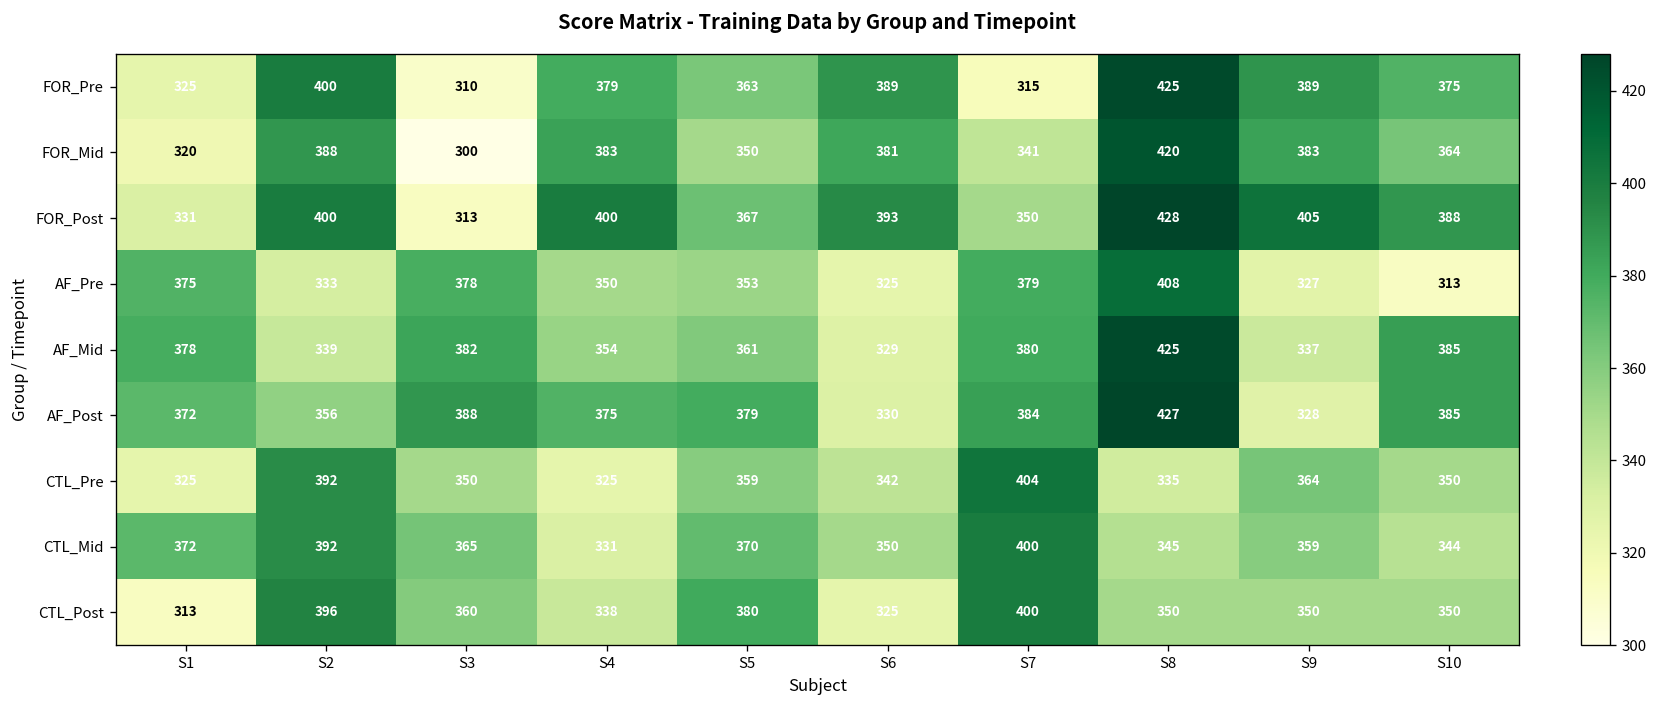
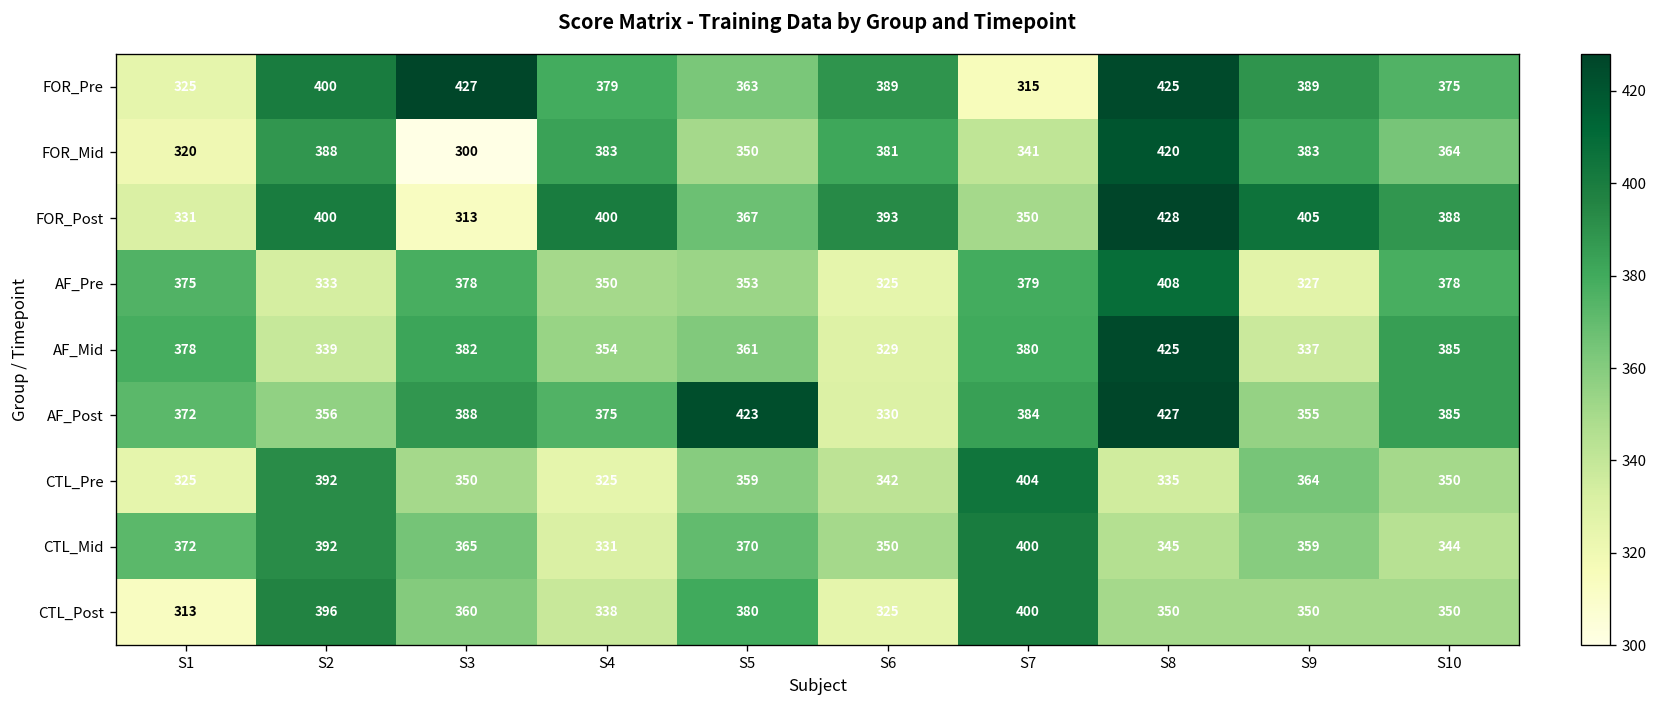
  {
    "FOR_Pre": {
      "S1": 325,
      "S2": 400,
-     "S3": 310,
+     "S3": 427,
      "S4": 379,
      "S5": 363,
      "S6": 389,
      "S7": 315,
      "S8": 425,
      "S9": 389,
      "S10": 375
    },
    "FOR_Mid": {
      "S1": 320,
      "S2": 388,
      "S3": 300,
      "S4": 383,
      "S5": 350,
      "S6": 381,
      "S7": 341,
      "S8": 420,
      "S9": 383,
      "S10": 364
    },
    "FOR_Post": {
      "S1": 331,
      "S2": 400,
      "S3": 313,
      "S4": 400,
      "S5": 367,
      "S6": 393,
      "S7": 350,
      "S8": 428,
      "S9": 405,
      "S10": 388
    },
    "AF_Pre": {
      "S1": 375,
      "S2": 333,
      "S3": 378,
      "S4": 350,
      "S5": 353,
      "S6": 325,
      "S7": 379,
      "S8": 408,
      "S9": 327,
-     "S10": 313
+     "S10": 378
    },
    "AF_Mid": {
      "S1": 378,
      "S2": 339,
      "S3": 382,
      "S4": 354,
      "S5": 361,
      "S6": 329,
      "S7": 380,
      "S8": 425,
      "S9": 337,
      "S10": 385
    },
    "AF_Post": {
      "S1": 372,
      "S2": 356,
      "S3": 388,
      "S4": 375,
-     "S5": 379,
+     "S5": 423,
      "S6": 330,
      "S7": 384,
      "S8": 427,
-     "S9": 328,
+     "S9": 355,
      "S10": 385
    },
    "CTL_Pre": {
      "S1": 325,
      "S2": 392,
      "S3": 350,
      "S4": 325,
      "S5": 359,
      "S6": 342,
      "S7": 404,
      "S8": 335,
      "S9": 364,
      "S10": 350
    },
    "CTL_Mid": {
      "S1": 372,
      "S2": 392,
      "S3": 365,
      "S4": 331,
      "S5": 370,
      "S6": 350,
      "S7": 400,
      "S8": 345,
      "S9": 359,
      "S10": 344
    },
    "CTL_Post": {
      "S1": 313,
      "S2": 396,
      "S3": 360,
      "S4": 338,
      "S5": 380,
      "S6": 325,
      "S7": 400,
      "S8": 350,
      "S9": 350,
      "S10": 350
    }
  }
